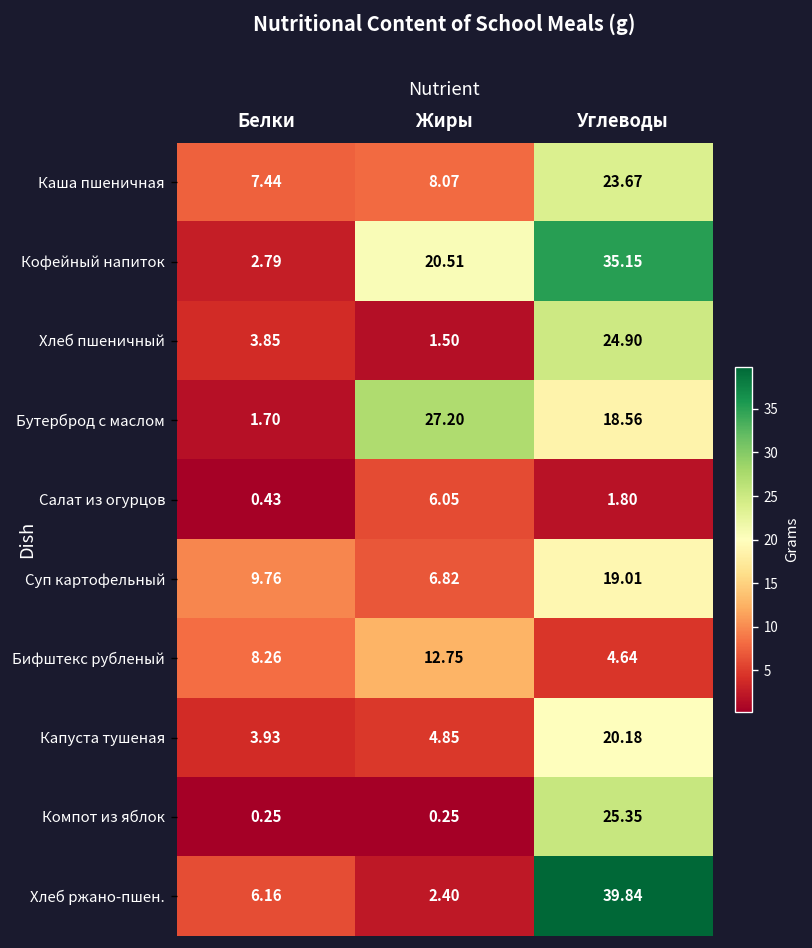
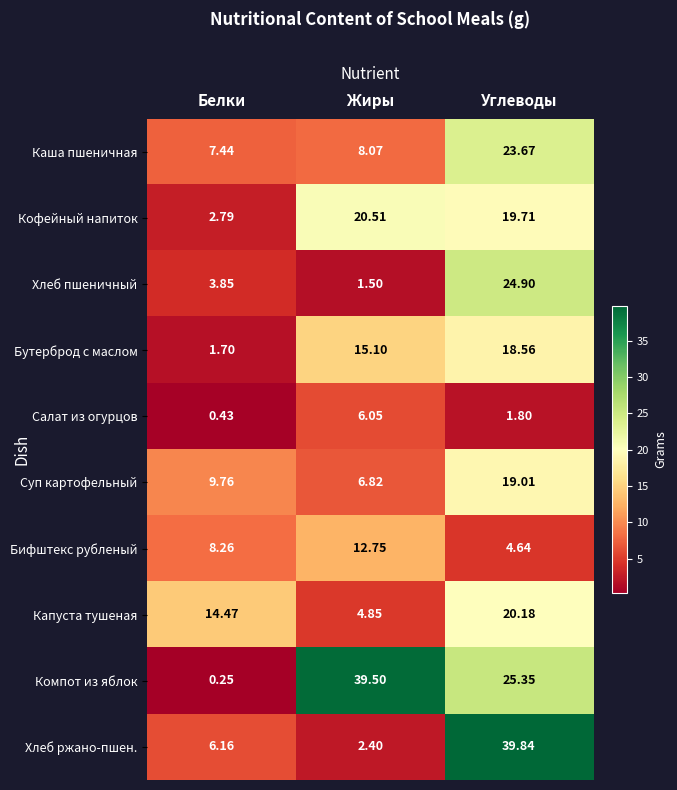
  {
    "Каша пшеничная": {
      "Белки": 7.44,
      "Жиры": 8.07,
      "Углеводы": 23.67
    },
    "Кофейный напиток": {
      "Белки": 2.79,
      "Жиры": 20.51,
-     "Углеводы": 35.15
+     "Углеводы": 19.71
    },
    "Хлеб пшеничный": {
      "Белки": 3.85,
      "Жиры": 1.50,
      "Углеводы": 24.90
    },
    "Бутерброд с маслом": {
      "Белки": 1.70,
-     "Жиры": 27.20,
+     "Жиры": 15.10,
      "Углеводы": 18.56
    },
    "Салат из огурцов": {
      "Белки": 0.43,
      "Жиры": 6.05,
      "Углеводы": 1.80
    },
    "Суп картофельный": {
      "Белки": 9.76,
      "Жиры": 6.82,
      "Углеводы": 19.01
    },
    "Бифштекс рубленый": {
      "Белки": 8.26,
      "Жиры": 12.75,
      "Углеводы": 4.64
    },
    "Капуста тушеная": {
-     "Белки": 3.93,
+     "Белки": 14.47,
      "Жиры": 4.85,
      "Углеводы": 20.18
    },
    "Компот из яблок": {
      "Белки": 0.25,
-     "Жиры": 0.25,
+     "Жиры": 39.50,
      "Углеводы": 25.35
    },
    "Хлеб ржано-пшен.": {
      "Белки": 6.16,
      "Жиры": 2.40,
      "Углеводы": 39.84
    }
  }
